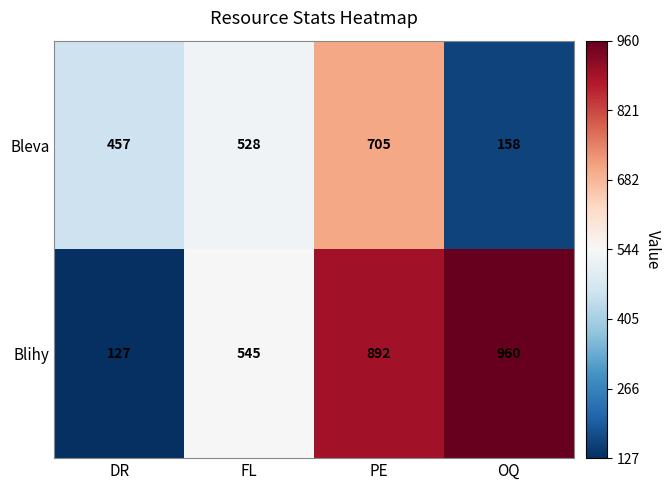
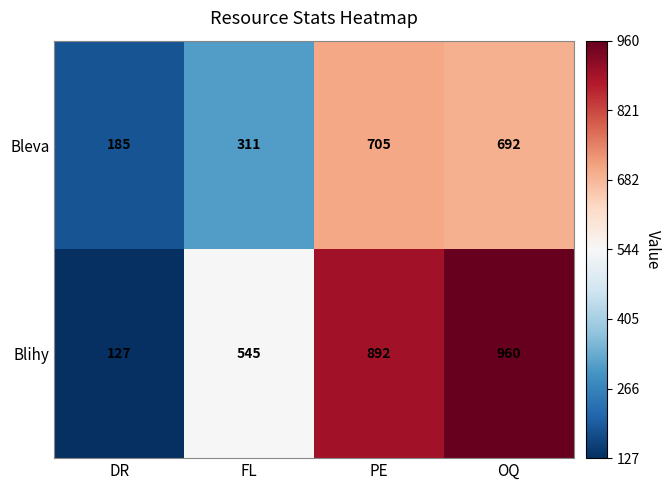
  {
    "Bleva": {
-     "DR": 457,
-     "FL": 528,
+     "DR": 185,
+     "FL": 311,
      "PE": 705,
-     "OQ": 158
+     "OQ": 692
    },
    "Blihy": {
      "DR": 127,
      "FL": 545,
      "PE": 892,
      "OQ": 960
    }
  }
